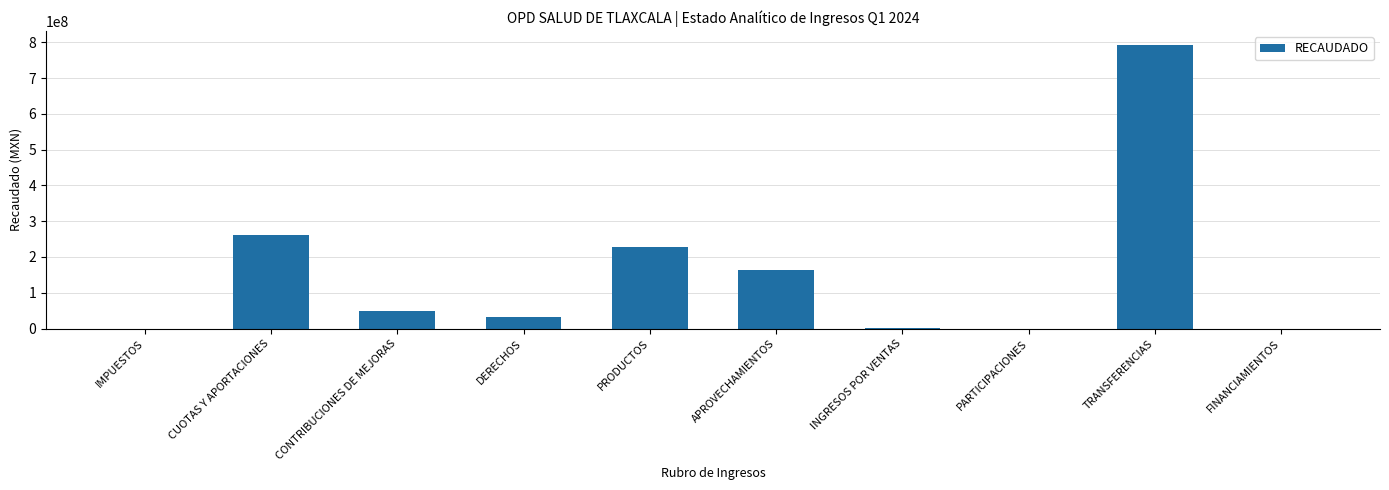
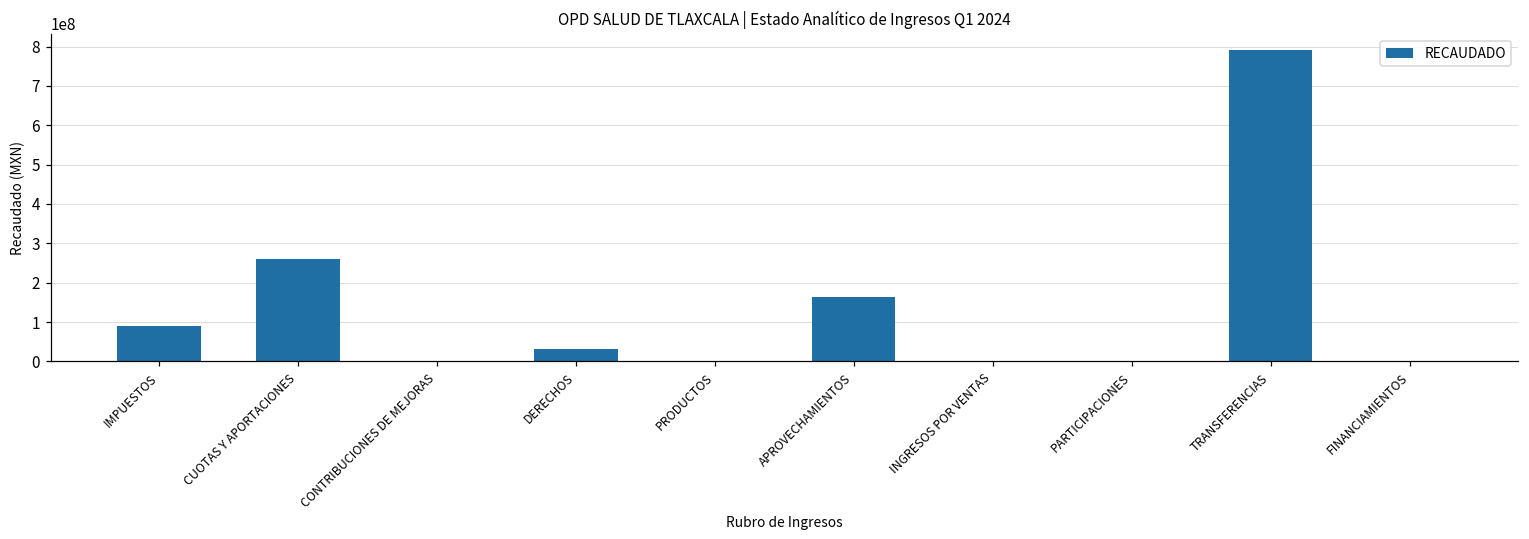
  {
-   "IMPUESTOS": 0,
+   "IMPUESTOS": 90000000,
    "CUOTAS Y APORTACIONES": 260000000,
-   "CONTRIBUCIONES DE MEJORAS": 50000000,
+   "CONTRIBUCIONES DE MEJORAS": 0,
    "DERECHOS": 30000000,
-   "PRODUCTOS": 230000000,
+   "PRODUCTOS": 0,
    "APROVECHAMIENTOS": 160000000,
    "PARTICIPACIONES": 0,
    "TRANSFERENCIAS": 790000000,
    "FINANCIAMIENTOS": 0
  }
